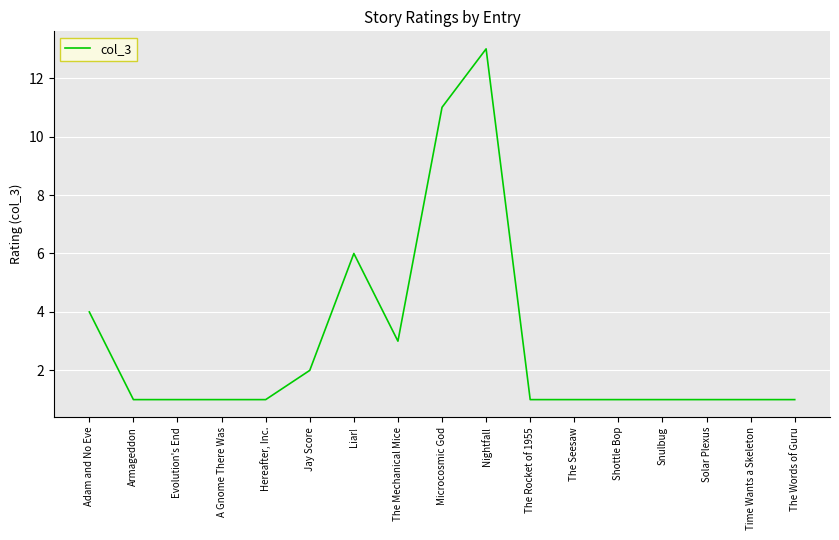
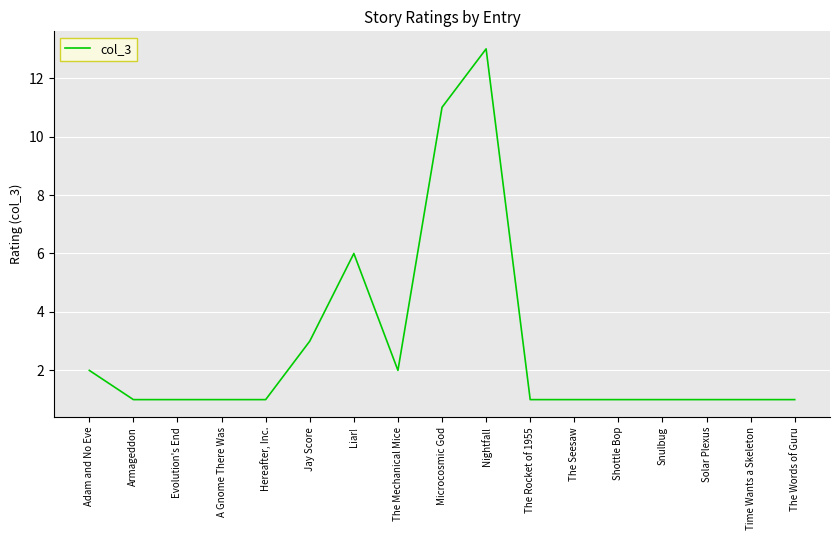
  {
-   "Adam and No Eve": 4,
+   "Adam and No Eve": 2,
    "Armageddon": 1,
    "Evolution's End": 1,
    "A Gnome There Was": 1,
    "Hereafter, Inc.": 1,
-   "Jay Score": 2,
+   "Jay Score": 3,
    "Liar!": 6,
-   "The Mechanical Mice": 3,
+   "The Mechanical Mice": 2,
    "Microcosmic God": 11,
    "Nightfall": 13,
    "The Rocket of 1955": 1,
    "The Seesaw": 1,
    "Shottle Bop": 1,
    "Snulbug": 1,
    "Solar Plexus": 1,
    "Time Wants a Skeleton": 1,
    "The Words of Guru": 1
  }
